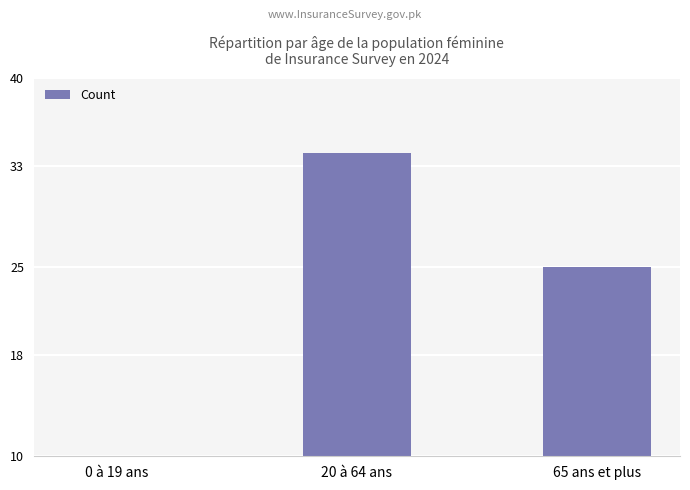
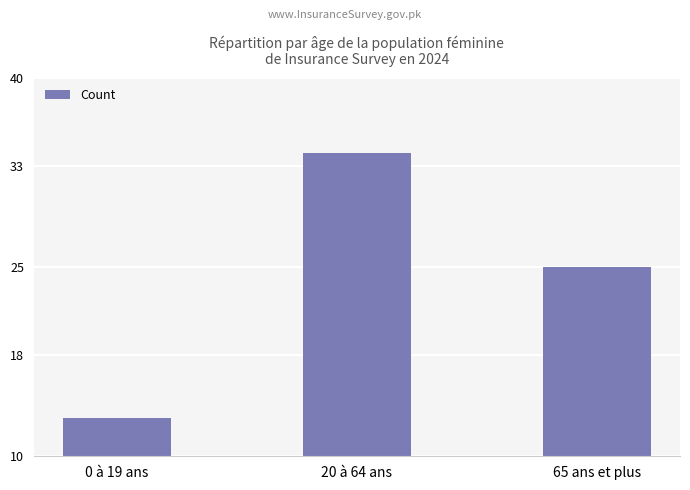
  {
-   "0 à 19 ans": 10,
+   "0 à 19 ans": 13,
    "20 à 64 ans": 34,
    "65 ans et plus": 25
  }
